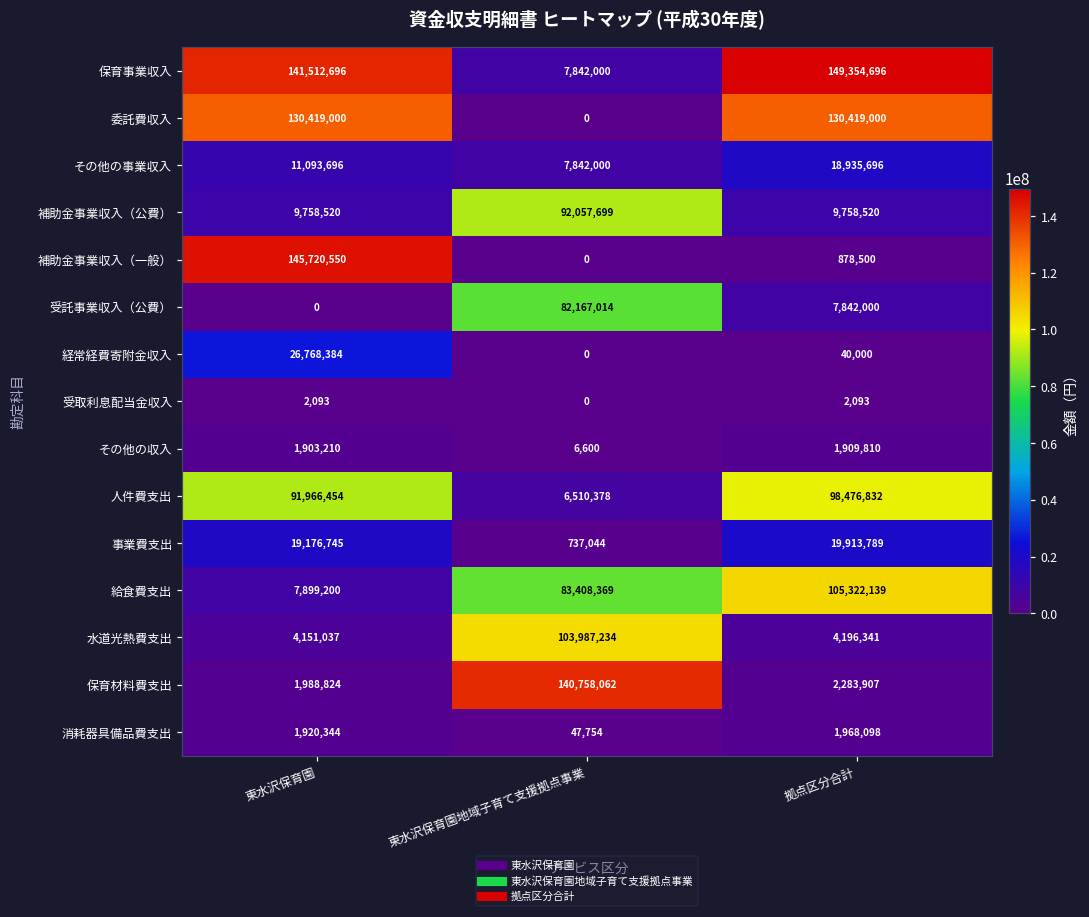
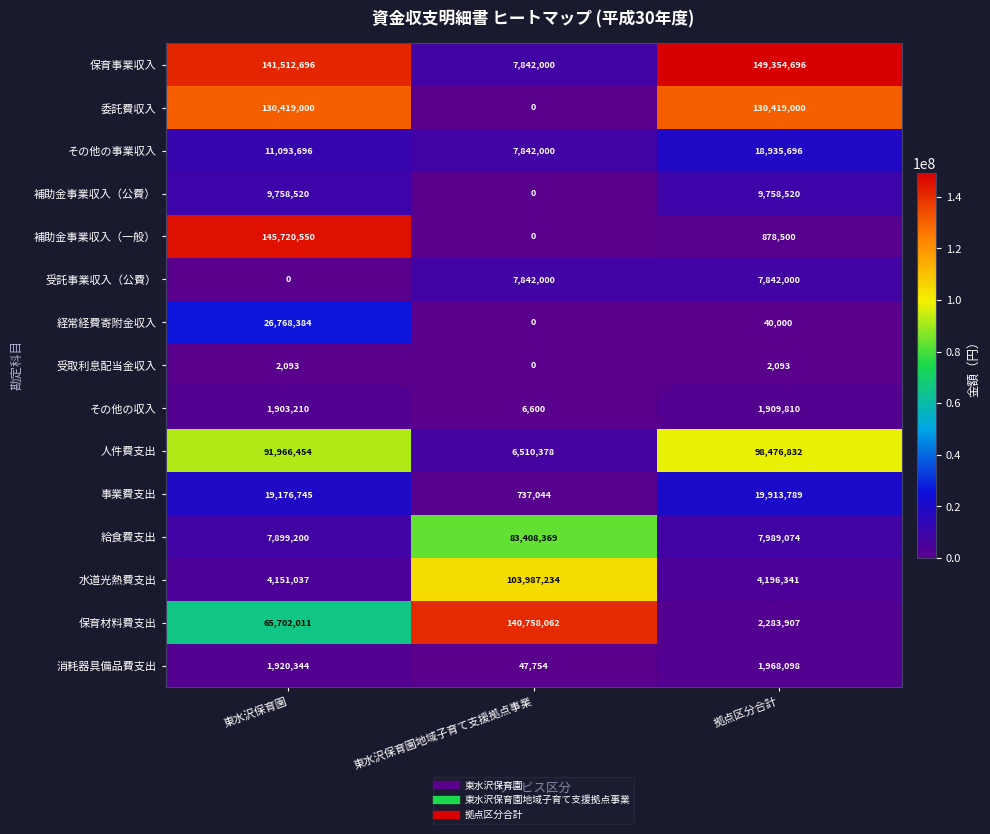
  {
    "保育事業収入": {
      "東水沢保育園": "141,512,696",
      "東水沢保育園地域子育て支援拠点事業": "7,842,000",
      "拠点区分合計": "149,354,696"
    },
    "委託費収入": {
      "東水沢保育園": "130,419,000",
      "東水沢保育園地域子育て支援拠点事業": "0",
      "拠点区分合計": "130,419,000"
    },
    "その他の事業収入": {
      "東水沢保育園": "11,093,696",
      "東水沢保育園地域子育て支援拠点事業": "7,842,000",
      "拠点区分合計": "18,935,696"
    },
    "補助金事業収入（公費）": {
      "東水沢保育園": "9,758,520",
-     "東水沢保育園地域子育て支援拠点事業": "92,057,699",
+     "東水沢保育園地域子育て支援拠点事業": "0",
      "拠点区分合計": "9,758,520"
    },
    "補助金事業収入（一般）": {
      "東水沢保育園": "145,720,550",
      "東水沢保育園地域子育て支援拠点事業": "0",
      "拠点区分合計": "878,500"
    },
    "受託事業収入（公費）": {
      "東水沢保育園": "0",
-     "東水沢保育園地域子育て支援拠点事業": "82,167,014",
+     "東水沢保育園地域子育て支援拠点事業": "7,842,000",
      "拠点区分合計": "7,842,000"
    },
    "経常経費寄附金収入": {
      "東水沢保育園": "26,768,384",
      "東水沢保育園地域子育て支援拠点事業": "0",
      "拠点区分合計": "40,000"
    },
    "受取利息配当金収入": {
      "東水沢保育園": "2,093",
      "東水沢保育園地域子育て支援拠点事業": "0",
      "拠点区分合計": "2,093"
    },
    "その他の収入": {
      "東水沢保育園": "1,903,210",
      "東水沢保育園地域子育て支援拠点事業": "6,600",
      "拠点区分合計": "1,909,810"
    },
    "人件費支出": {
      "東水沢保育園": "91,966,454",
      "東水沢保育園地域子育て支援拠点事業": "6,510,378",
      "拠点区分合計": "98,476,832"
    },
    "事業費支出": {
      "東水沢保育園": "19,176,745",
      "東水沢保育園地域子育て支援拠点事業": "737,044",
      "拠点区分合計": "19,913,789"
    },
    "給食費支出": {
      "東水沢保育園": "7,899,200",
      "東水沢保育園地域子育て支援拠点事業": "83,408,369",
-     "拠点区分合計": "105,322,139"
+     "拠点区分合計": "7,989,074"
    },
    "水道光熱費支出": {
      "東水沢保育園": "4,151,037",
      "東水沢保育園地域子育て支援拠点事業": "103,987,234",
      "拠点区分合計": "4,196,341"
    },
    "保育材料費支出": {
-     "東水沢保育園": "1,988,824",
+     "東水沢保育園": "65,702,011",
      "東水沢保育園地域子育て支援拠点事業": "140,758,062",
      "拠点区分合計": "2,283,907"
    },
    "消耗器具備品費支出": {
      "東水沢保育園": "1,920,344",
      "東水沢保育園地域子育て支援拠点事業": "47,754",
      "拠点区分合計": "1,968,098"
    }
  }
